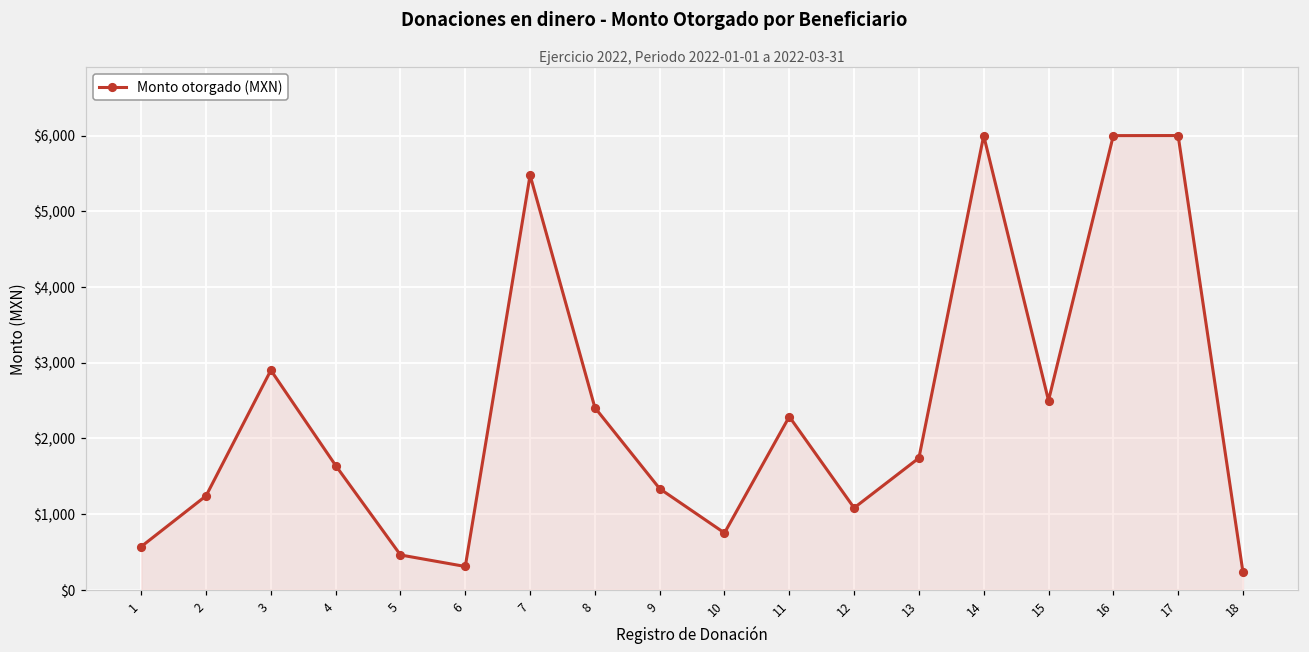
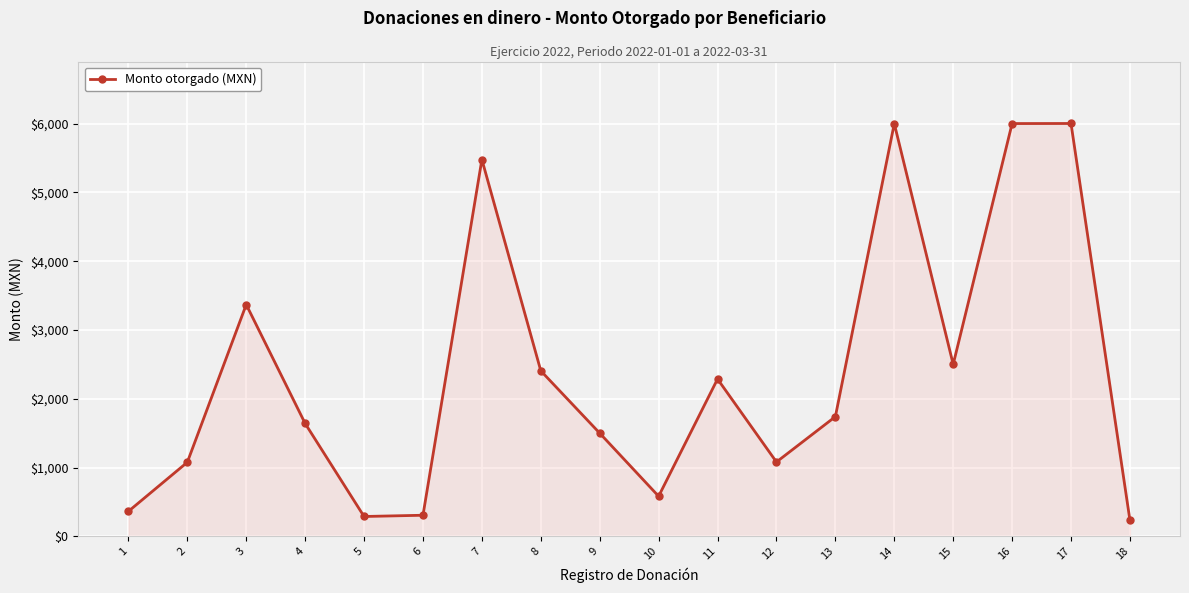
  {
-   "1": "$600",
-   "2": "$1,200",
-   "3": "$2,900",
+   "1": "$400",
+   "2": "$1,100",
+   "3": "$3,400",
    "4": "$1,600",
-   "5": "$500",
+   "5": "$300",
    "6": "$300",
    "7": "$5,500",
    "8": "$2,400",
-   "9": "$1,300",
-   "10": "$800",
+   "9": "$1,500",
+   "10": "$600",
    "11": "$2,300",
    "12": "$1,100",
    "13": "$1,700",
    "14": "$6,000",
    "15": "$2,500",
    "16": "$6,000",
    "17": "$6,000",
    "18": "$200"
  }
